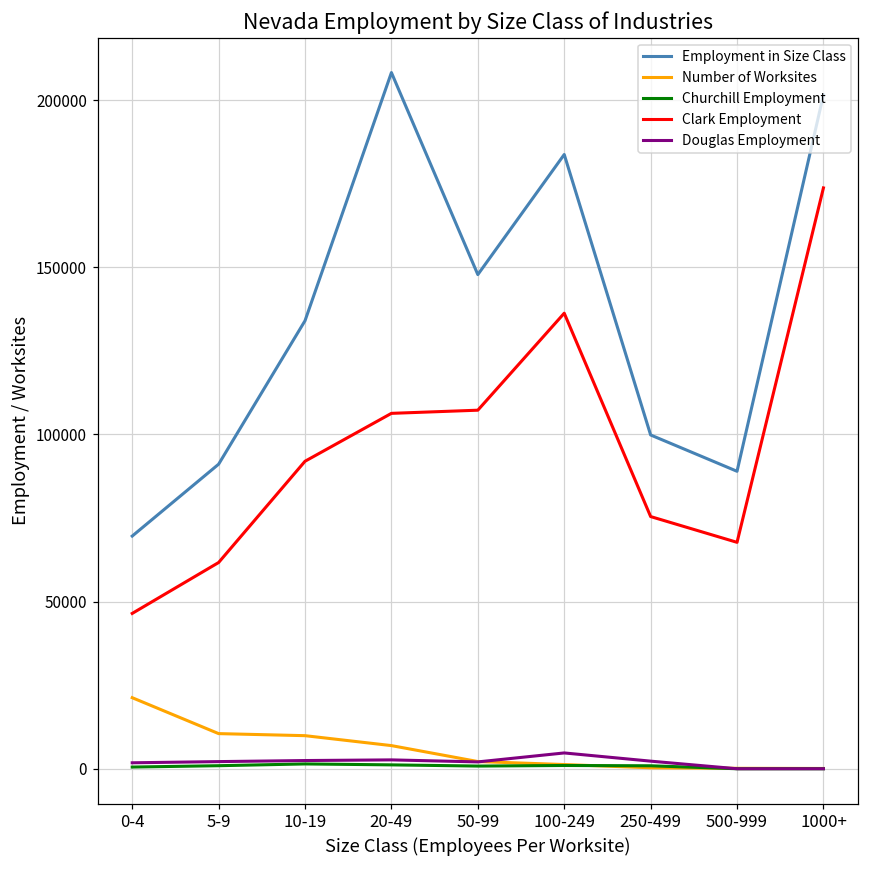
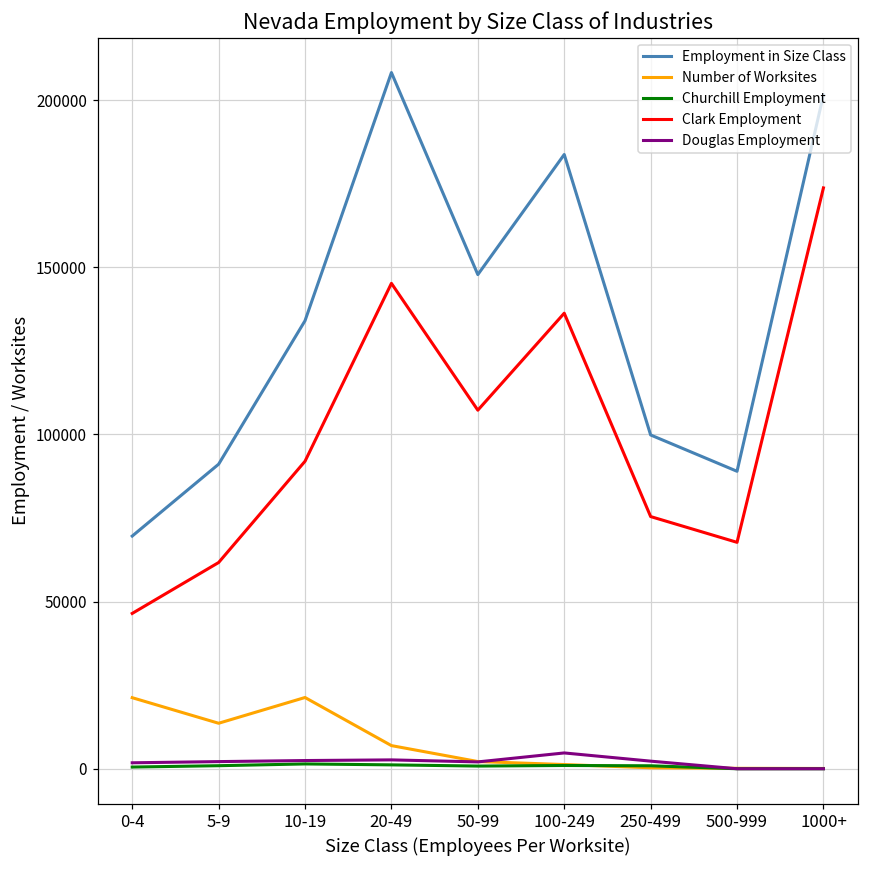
  {
    "Employment in Size Class": {
      "0-4": 70000,
      "5-9": 91000,
      "10-19": 134000,
      "20-49": 208000,
      "50-99": 148000,
      "100-249": 184000,
      "250-499": 100000,
      "500-999": 89000
    },
    "Number of Worksites": {
      "0-4": 21000,
-     "5-9": 11000,
-     "10-19": 10000,
+     "5-9": 14000,
+     "10-19": 21000,
      "20-49": 7000
    },
    "Churchill Employment": {
      "0-4": 1000,
      "5-9": 1000,
      "10-19": 1000,
      "20-49": 1000,
      "50-99": 1000
    },
    "Clark Employment": {
      "0-4": 46000,
      "5-9": 62000,
      "10-19": 92000,
-     "20-49": 106000,
+     "20-49": 145000,
      "50-99": 107000,
      "100-249": 136000,
      "250-499": 75000,
      "500-999": 68000,
      "1000+": 174000
    },
    "Douglas Employment": {
      "0-4": 2000,
      "5-9": 2000,
      "10-19": 2000,
      "20-49": 3000,
      "100-249": 5000,
      "250-499": 2000
    }
  }
